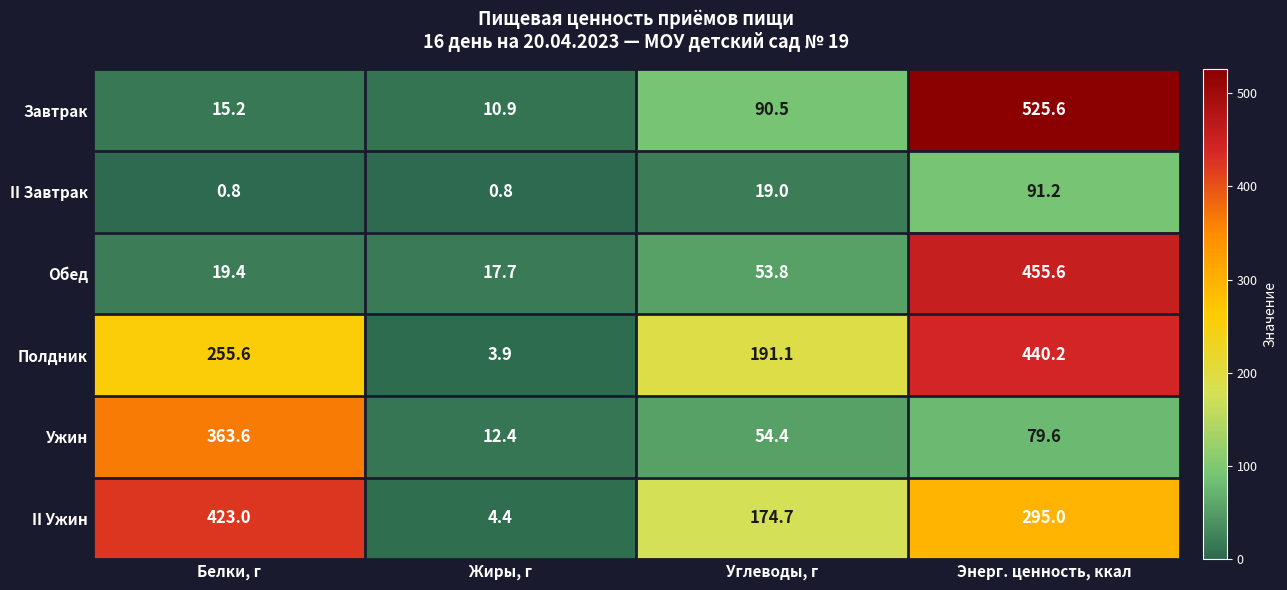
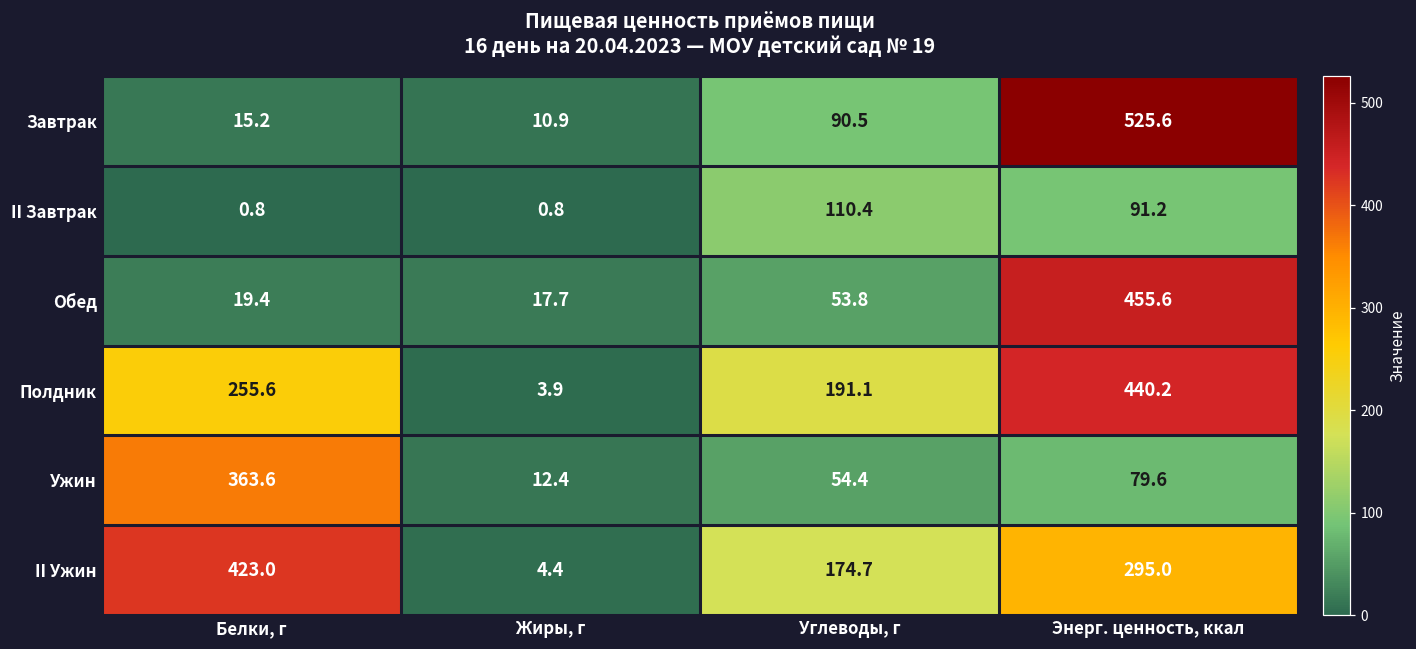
  {
    "Завтрак": {
      "Белки, г": 15.2,
      "Жиры, г": 10.9,
      "Углеводы, г": 90.5,
      "Энерг. ценность, ккал": 525.6
    },
    "II Завтрак": {
      "Белки, г": 0.8,
      "Жиры, г": 0.8,
-     "Углеводы, г": 19.0,
+     "Углеводы, г": 110.4,
      "Энерг. ценность, ккал": 91.2
    },
    "Обед": {
      "Белки, г": 19.4,
      "Жиры, г": 17.7,
      "Углеводы, г": 53.8,
      "Энерг. ценность, ккал": 455.6
    },
    "Полдник": {
      "Белки, г": 255.6,
      "Жиры, г": 3.9,
      "Углеводы, г": 191.1,
      "Энерг. ценность, ккал": 440.2
    },
    "Ужин": {
      "Белки, г": 363.6,
      "Жиры, г": 12.4,
      "Углеводы, г": 54.4,
      "Энерг. ценность, ккал": 79.6
    },
    "II Ужин": {
      "Белки, г": 423.0,
      "Жиры, г": 4.4,
      "Углеводы, г": 174.7,
      "Энерг. ценность, ккал": 295.0
    }
  }
